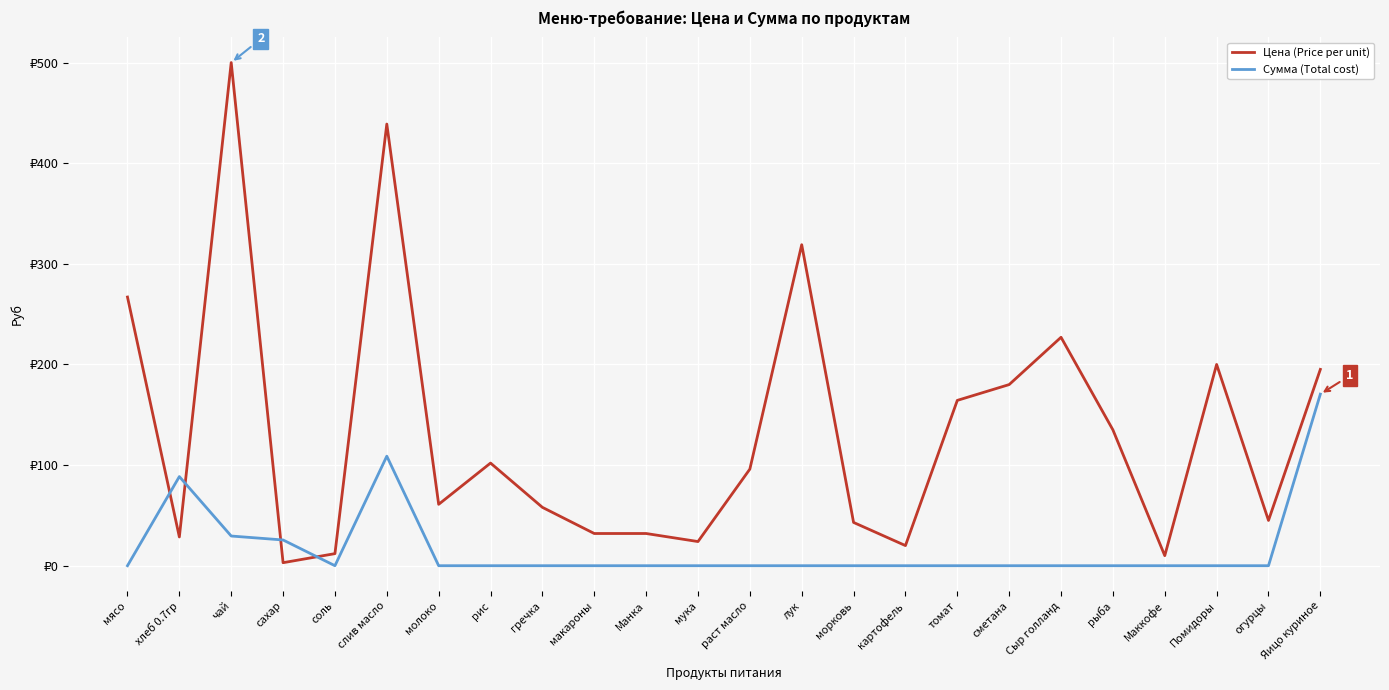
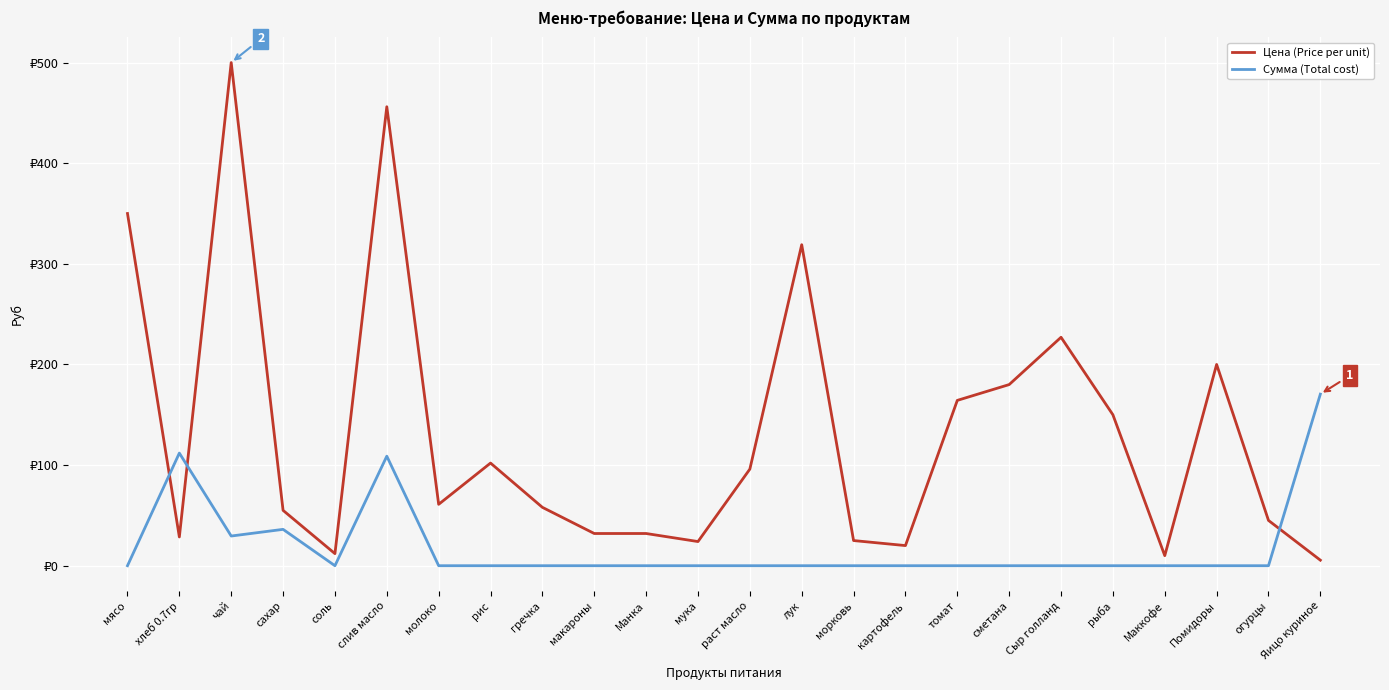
  {
    "Цена (Price per unit)": {
-     "мясо": "₽267",
+     "мясо": "₽350",
      "хлеб 0.7гр": "₽29",
      "чай": "₽500",
-     "сахар": "₽3",
+     "сахар": "₽55",
      "соль": "₽12",
-     "слив масло": "₽439",
+     "слив масло": "₽456",
      "молоко": "₽61",
      "рис": "₽102",
      "гречка": "₽58",
      "макароны": "₽32",
      "Манка": "₽32",
      "мука": "₽24",
      "раст масло": "₽96",
      "лук": "₽319",
-     "морковь": "₽43",
+     "морковь": "₽25",
      "картофель": "₽20",
      "томат": "₽164",
      "сметана": "₽180",
      "Сыр голланд": "₽227",
-     "рыба": "₽135",
+     "рыба": "₽150",
      "Маккофе": "₽10",
      "Помидоры": "₽200",
      "огурцы": "₽45",
-     "Яицо куриное": "₽195"
+     "Яицо куриное": "₽6"
    },
    "Сумма (Total cost)": {
      "мясо": "₽0",
-     "хлеб 0.7гр": "₽89",
+     "хлеб 0.7гр": "₽112",
      "чай": "₽30",
-     "сахар": "₽26",
+     "сахар": "₽36",
      "соль": "₽0",
      "слив масло": "₽109",
      "молоко": "₽0",
      "рис": "₽0",
      "гречка": "₽0",
      "макароны": "₽0",
      "Манка": "₽0",
      "мука": "₽0",
      "раст масло": "₽0",
      "лук": "₽0",
      "морковь": "₽0",
      "картофель": "₽0",
      "томат": "₽0",
      "сметана": "₽0",
      "Сыр голланд": "₽0",
      "рыба": "₽0",
      "Маккофе": "₽0",
      "Помидоры": "₽0",
      "огурцы": "₽0",
      "Яицо куриное": "₽171"
    }
  }
